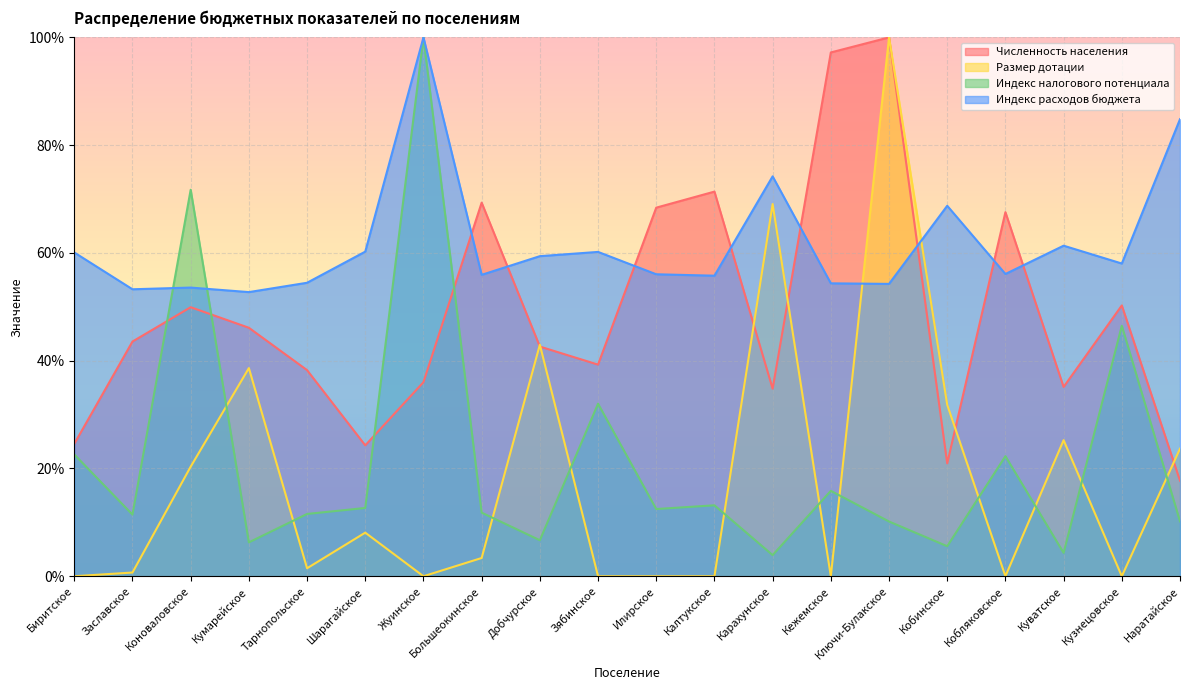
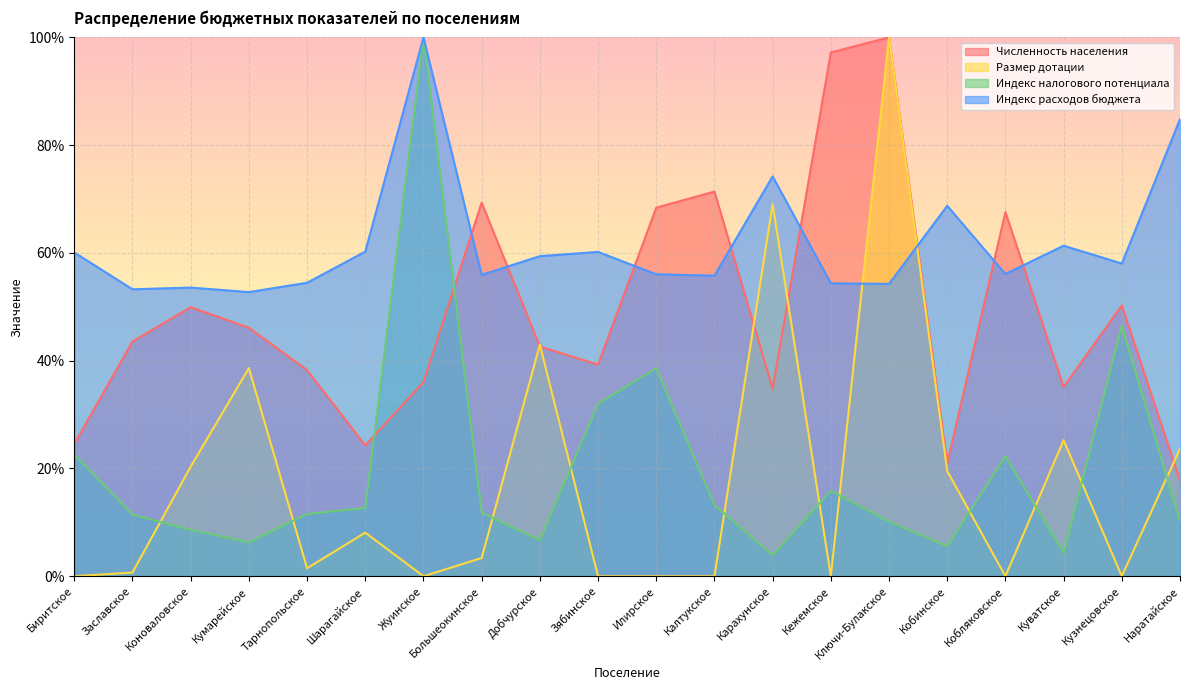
  {
    "Численность населения": {
      "Биритское": "25%",
      "Заславское": "44%",
      "Коноваловское": "50%",
      "Кумарейское": "46%",
      "Тарнопольское": "38%",
      "Шарагайское": "24%",
      "Жуинское": "36%",
      "Большеокинское": "69%",
      "Зябинское": "39%",
      "Илирское": "68%",
      "Калтукское": "71%",
      "Карахунское": "35%",
      "Кежемское": "97%",
      "Кобинское": "21%",
      "Кобляковское": "68%",
      "Куватское": "35%",
      "Кузнецовское": "50%",
      "Наратайское": "18%"
    },
    "Размер дотации": {
      "Биритское": "0%",
      "Заславское": "1%",
      "Коноваловское": "20%",
      "Кумарейское": "39%",
      "Тарнопольское": "1%",
      "Шарагайское": "8%",
      "Жуинское": "0%",
      "Большеокинское": "3%",
      "Зябинское": "0%",
      "Илирское": "0%",
      "Калтукское": "0%",
      "Карахунское": "69%",
      "Кежемское": "0%",
-     "Кобинское": "32%",
+     "Кобинское": "20%",
      "Кобляковское": "0%",
      "Куватское": "25%",
      "Кузнецовское": "0%",
      "Наратайское": "24%"
    },
    "Индекс налогового потенциала": {
      "Биритское": "23%",
      "Заславское": "11%",
-     "Коноваловское": "72%",
+     "Коноваловское": "9%",
      "Кумарейское": "6%",
      "Тарнопольское": "12%",
      "Шарагайское": "13%",
      "Большеокинское": "12%",
      "Добчурское": "7%",
      "Зябинское": "32%",
-     "Илирское": "12%",
+     "Илирское": "39%",
      "Калтукское": "13%",
      "Карахунское": "4%",
      "Кежемское": "16%",
      "Ключи-Булакское": "10%",
      "Кобинское": "6%",
      "Кобляковское": "22%",
      "Куватское": "4%",
      "Кузнецовское": "46%",
      "Наратайское": "10%"
    },
    "Индекс расходов бюджета": {
      "Биритское": "60%",
      "Заславское": "53%",
      "Коноваловское": "54%",
      "Кумарейское": "53%",
      "Тарнопольское": "54%",
      "Шарагайское": "60%",
      "Большеокинское": "56%",
      "Добчурское": "59%",
      "Зябинское": "60%",
      "Илирское": "56%",
      "Калтукское": "56%",
      "Карахунское": "74%",
      "Кежемское": "54%",
      "Ключи-Булакское": "54%",
      "Кобинское": "69%",
      "Кобляковское": "56%",
      "Куватское": "61%",
      "Кузнецовское": "58%",
      "Наратайское": "85%"
    }
  }
